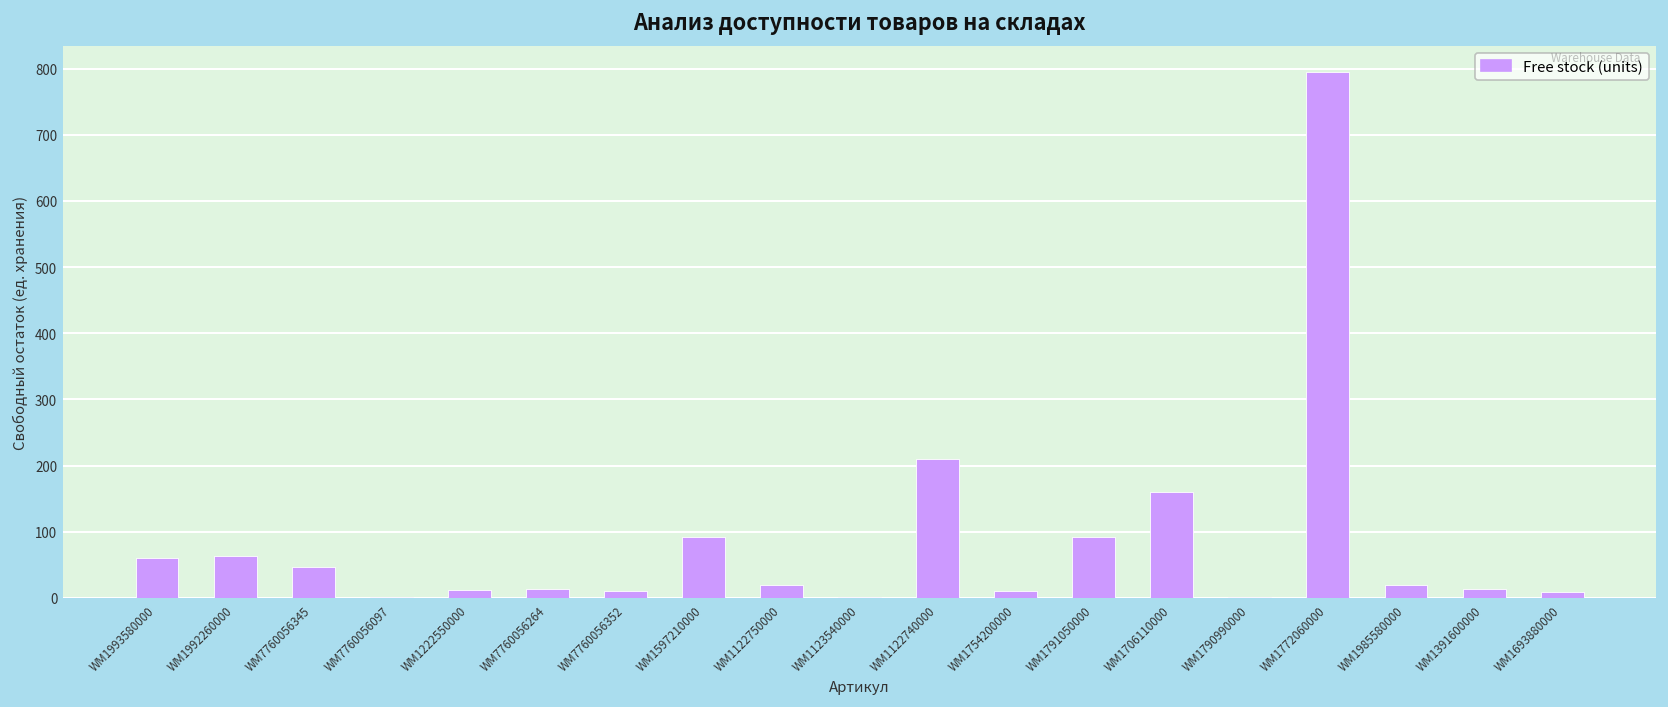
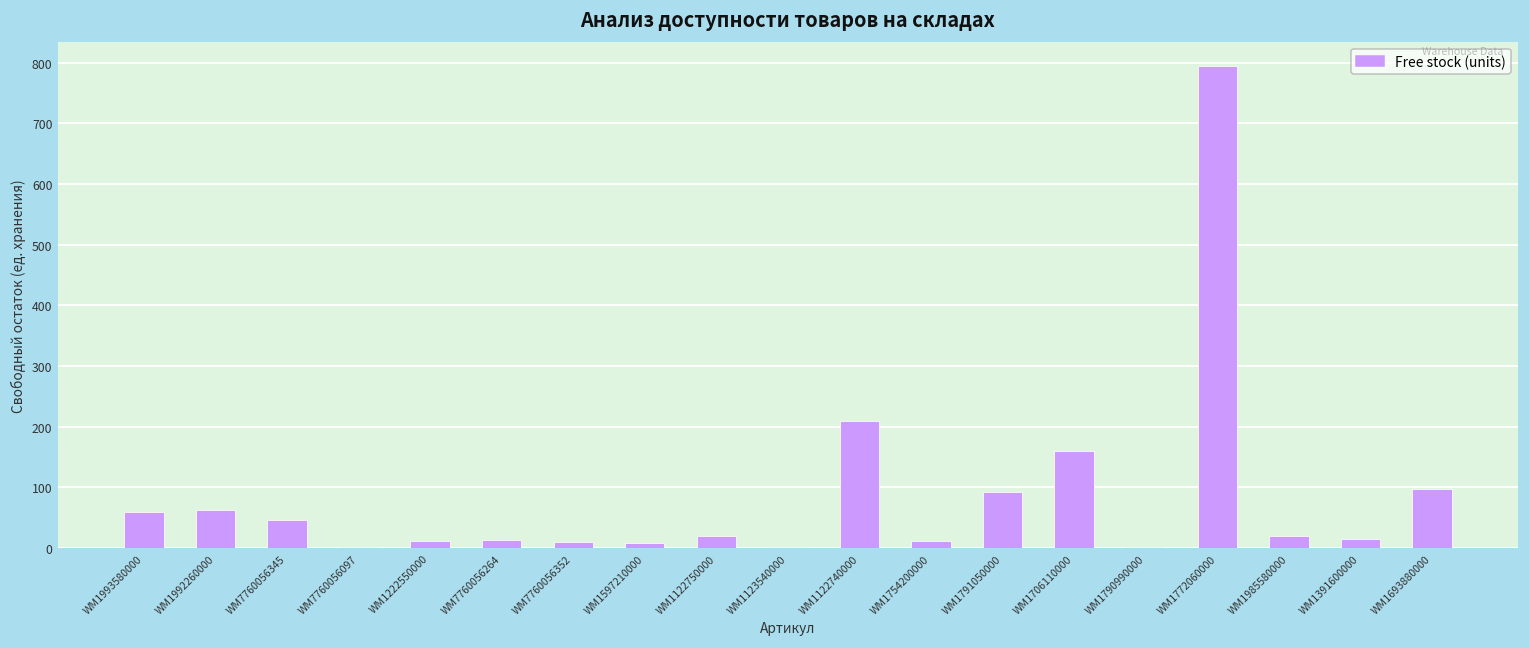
  {
    "WM1993580000": 60,
    "WM1992260000": 60,
    "WM7760056345": 50,
    "WM1222550000": 10,
    "WM7760056264": 10,
    "WM7760056352": 10,
-   "WM1597210000": 90,
+   "WM1597210000": 10,
    "WM1122750000": 20,
    "WM1122740000": 210,
    "WM1754200000": 10,
    "WM1791050000": 90,
    "WM1706110000": 160,
    "WM1772060000": 800,
    "WM1985580000": 20,
    "WM1391600000": 10,
-   "WM1693880000": 10
+   "WM1693880000": 100
  }
